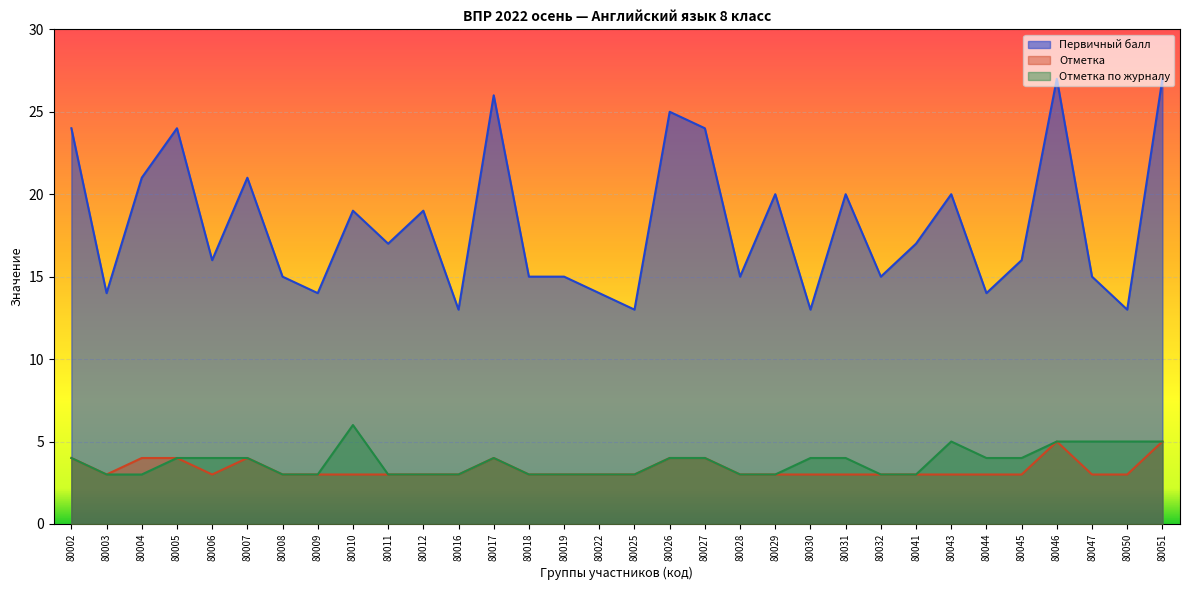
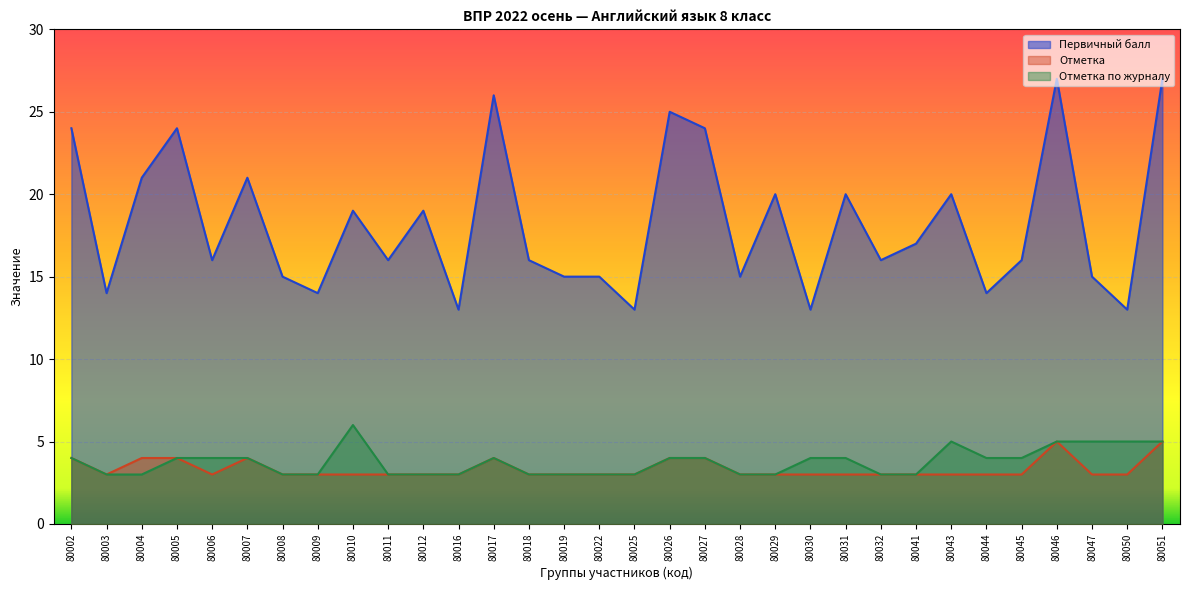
  {
    "Первичный балл": {
      "80002": 24,
      "80003": 14,
      "80004": 21,
      "80005": 24,
      "80006": 16,
      "80007": 21,
      "80008": 15,
      "80009": 14,
      "80010": 19,
-     "80011": 17,
+     "80011": 16,
      "80012": 19,
      "80016": 13,
      "80017": 26,
-     "80018": 15,
+     "80018": 16,
      "80019": 15,
-     "80022": 14,
+     "80022": 15,
      "80025": 13,
      "80026": 25,
      "80027": 24,
      "80028": 15,
      "80029": 20,
      "80030": 13,
      "80031": 20,
-     "80032": 15,
+     "80032": 16,
      "80041": 17,
      "80043": 20,
      "80044": 14,
      "80045": 16,
      "80047": 15,
      "80050": 13
    },
    "Отметка": {
      "80004": 4,
      "80006": 3,
      "80010": 3,
      "80030": 3,
      "80031": 3,
      "80043": 3,
      "80044": 3,
      "80045": 3,
      "80047": 3,
      "80050": 3
    },
    "Отметка по журналу": {
      "80004": 3,
      "80006": 4,
      "80010": 6,
      "80030": 4,
      "80031": 4,
      "80043": 5,
      "80044": 4,
      "80045": 4,
      "80047": 5,
      "80050": 5
    }
  }
